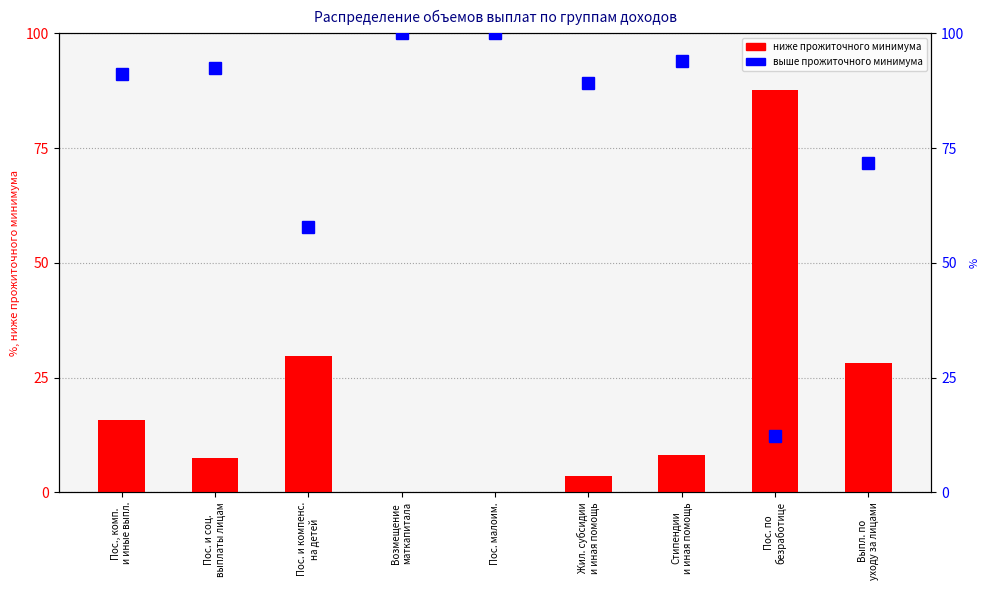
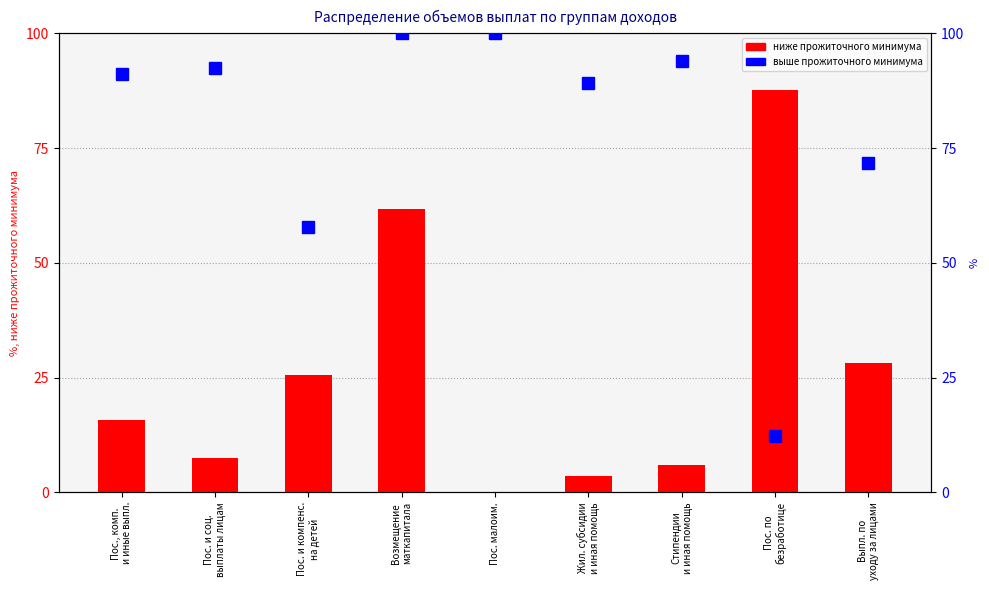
  {
    "ниже прожиточного минимума": {
      "Пос., комп. и иные выпл.": 16,
      "Пос. и соц. выплаты лицам": 8,
-     "Пос. и компенс. на детей": 30,
-     "Возмещение маткапитала": 0,
+     "Пос. и компенс. на детей": 26,
+     "Возмещение маткапитала": 62,
      "Пос. малоим.": 0,
      "Жил. субсидии и иная помощь": 4,
-     "Стипендии и иная помощь": 8,
+     "Стипендии и иная помощь": 6,
      "Пос. по безработице": 88,
      "Выпл. по уходу за лицами": 28
    },
    "выше прожиточного минимума": {
      "Пос., комп. и иные выпл.": 91,
      "Пос. и соц. выплаты лицам": 92,
      "Пос. и компенс. на детей": 58,
      "Возмещение маткапитала": 100,
      "Пос. малоим.": 100,
      "Жил. субсидии и иная помощь": 89,
      "Стипендии и иная помощь": 94,
      "Пос. по безработице": 12,
      "Выпл. по уходу за лицами": 72
    }
  }
